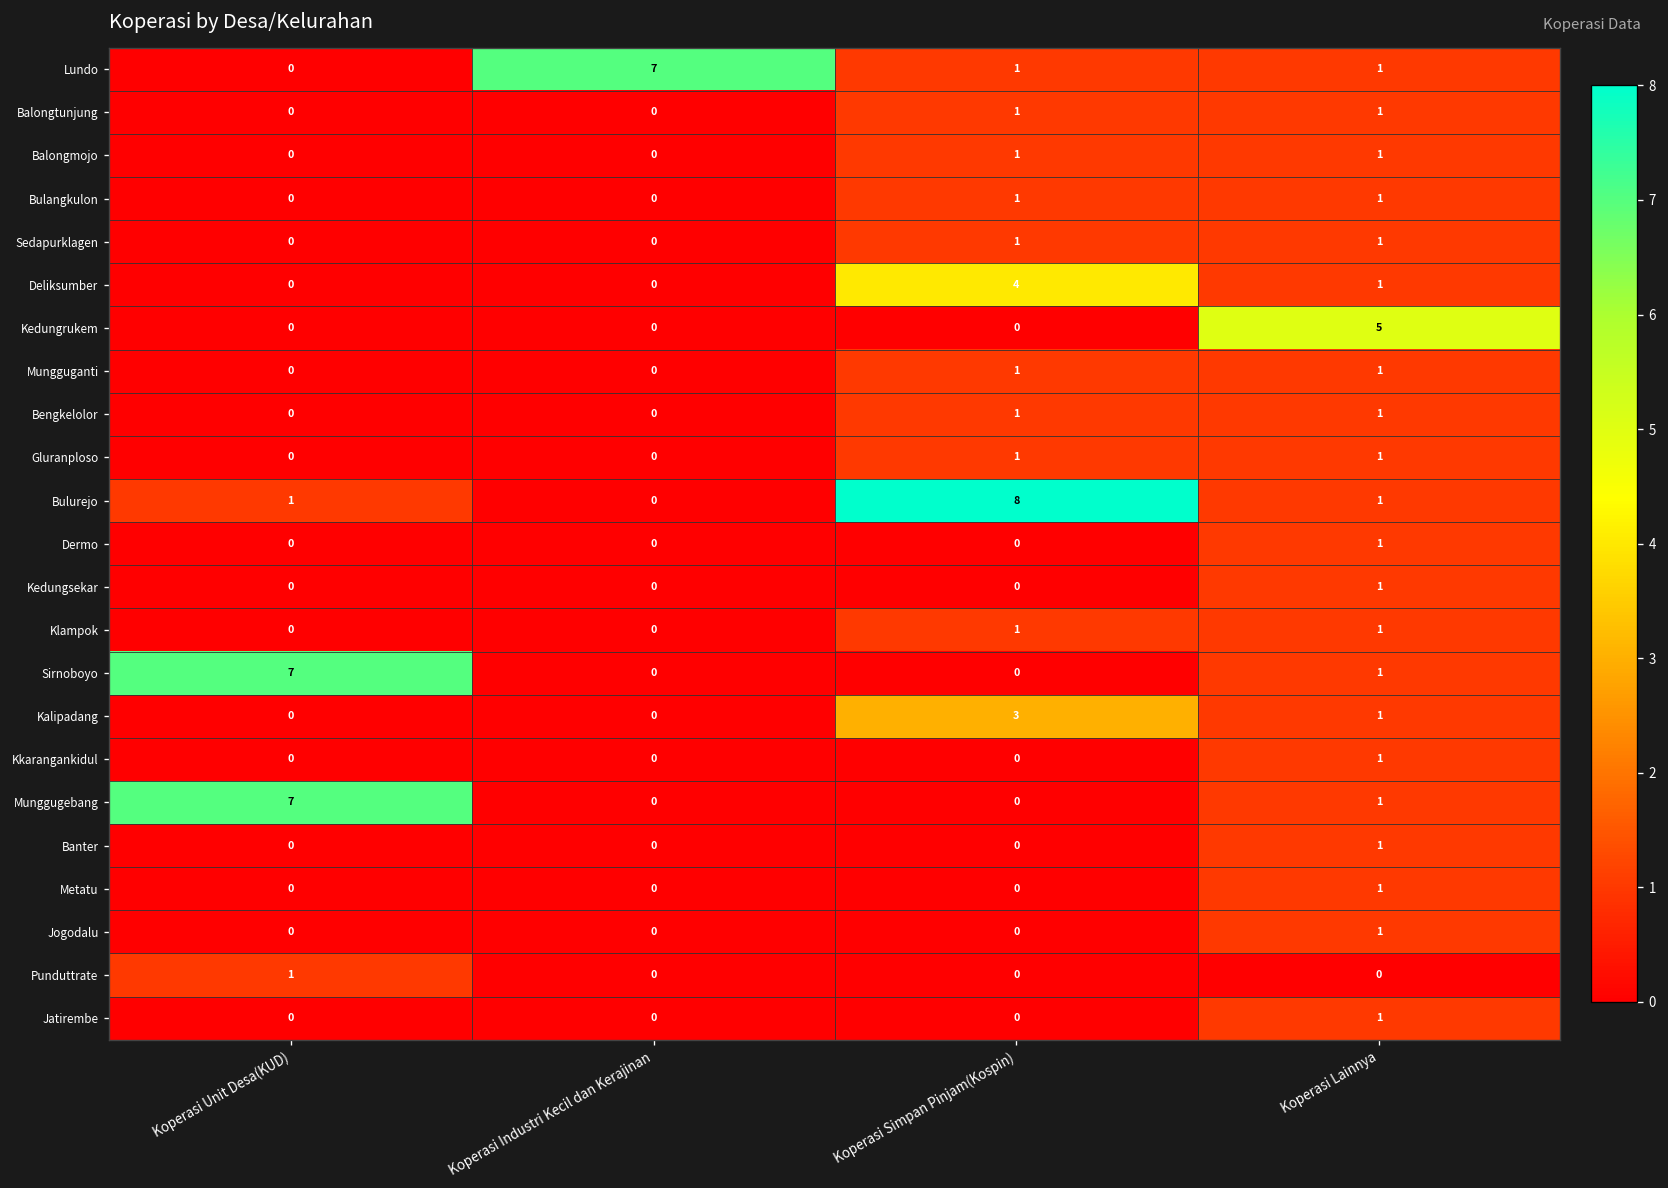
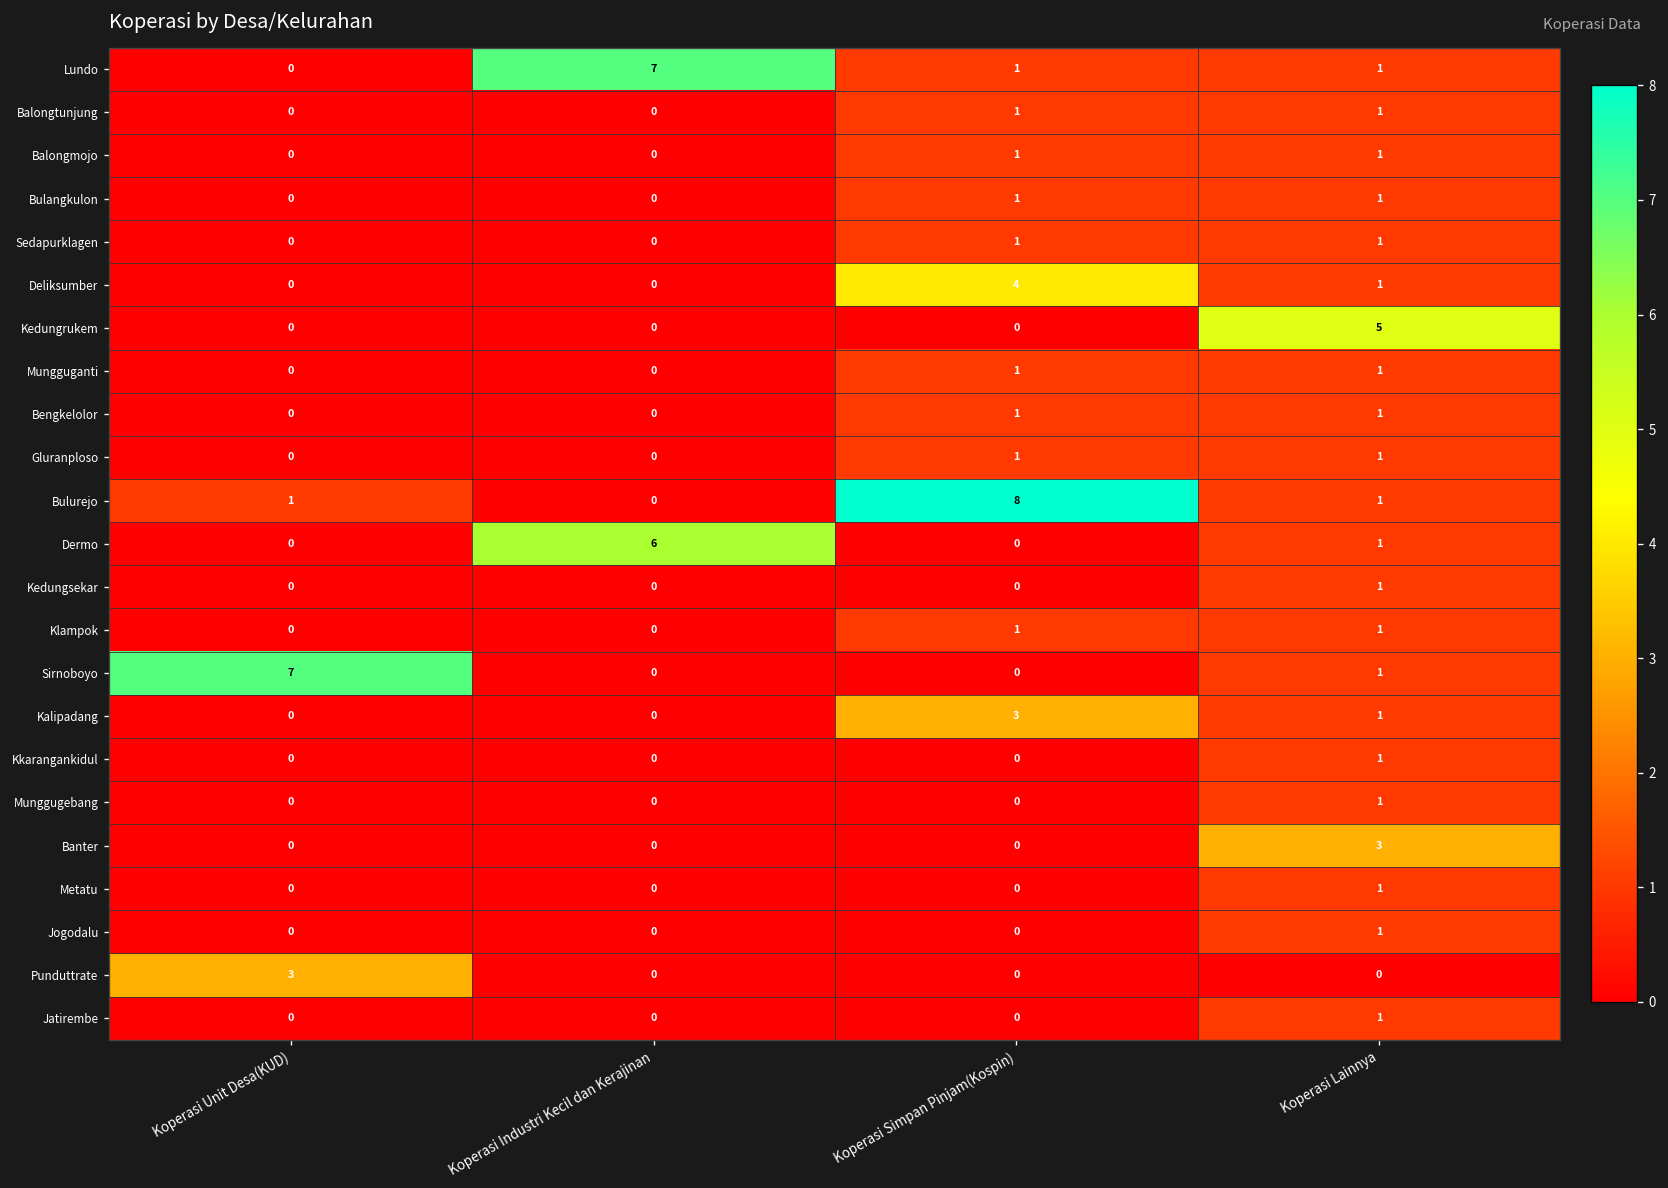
  {
    "Lundo": {
      "Koperasi Unit Desa(KUD)": 0,
      "Koperasi Industri Kecil dan Kerajinan": 7,
      "Koperasi Simpan Pinjam(Kospin)": 1,
      "Koperasi Lainnya": 1
    },
    "Balongtunjung": {
      "Koperasi Unit Desa(KUD)": 0,
      "Koperasi Industri Kecil dan Kerajinan": 0,
      "Koperasi Simpan Pinjam(Kospin)": 1,
      "Koperasi Lainnya": 1
    },
    "Balongmojo": {
      "Koperasi Unit Desa(KUD)": 0,
      "Koperasi Industri Kecil dan Kerajinan": 0,
      "Koperasi Simpan Pinjam(Kospin)": 1,
      "Koperasi Lainnya": 1
    },
    "Bulangkulon": {
      "Koperasi Unit Desa(KUD)": 0,
      "Koperasi Industri Kecil dan Kerajinan": 0,
      "Koperasi Simpan Pinjam(Kospin)": 1,
      "Koperasi Lainnya": 1
    },
    "Sedapurklagen": {
      "Koperasi Unit Desa(KUD)": 0,
      "Koperasi Industri Kecil dan Kerajinan": 0,
      "Koperasi Simpan Pinjam(Kospin)": 1,
      "Koperasi Lainnya": 1
    },
    "Deliksumber": {
      "Koperasi Unit Desa(KUD)": 0,
      "Koperasi Industri Kecil dan Kerajinan": 0,
      "Koperasi Simpan Pinjam(Kospin)": 4,
      "Koperasi Lainnya": 1
    },
    "Kedungrukem": {
      "Koperasi Unit Desa(KUD)": 0,
      "Koperasi Industri Kecil dan Kerajinan": 0,
      "Koperasi Simpan Pinjam(Kospin)": 0,
      "Koperasi Lainnya": 5
    },
    "Mungguganti": {
      "Koperasi Unit Desa(KUD)": 0,
      "Koperasi Industri Kecil dan Kerajinan": 0,
      "Koperasi Simpan Pinjam(Kospin)": 1,
      "Koperasi Lainnya": 1
    },
    "Bengkelolor": {
      "Koperasi Unit Desa(KUD)": 0,
      "Koperasi Industri Kecil dan Kerajinan": 0,
      "Koperasi Simpan Pinjam(Kospin)": 1,
      "Koperasi Lainnya": 1
    },
    "Gluranploso": {
      "Koperasi Unit Desa(KUD)": 0,
      "Koperasi Industri Kecil dan Kerajinan": 0,
      "Koperasi Simpan Pinjam(Kospin)": 1,
      "Koperasi Lainnya": 1
    },
    "Bulurejo": {
      "Koperasi Unit Desa(KUD)": 1,
      "Koperasi Industri Kecil dan Kerajinan": 0,
      "Koperasi Simpan Pinjam(Kospin)": 8,
      "Koperasi Lainnya": 1
    },
    "Dermo": {
      "Koperasi Unit Desa(KUD)": 0,
-     "Koperasi Industri Kecil dan Kerajinan": 0,
+     "Koperasi Industri Kecil dan Kerajinan": 6,
      "Koperasi Simpan Pinjam(Kospin)": 0,
      "Koperasi Lainnya": 1
    },
    "Kedungsekar": {
      "Koperasi Unit Desa(KUD)": 0,
      "Koperasi Industri Kecil dan Kerajinan": 0,
      "Koperasi Simpan Pinjam(Kospin)": 0,
      "Koperasi Lainnya": 1
    },
    "Klampok": {
      "Koperasi Unit Desa(KUD)": 0,
      "Koperasi Industri Kecil dan Kerajinan": 0,
      "Koperasi Simpan Pinjam(Kospin)": 1,
      "Koperasi Lainnya": 1
    },
    "Sirnoboyo": {
      "Koperasi Unit Desa(KUD)": 7,
      "Koperasi Industri Kecil dan Kerajinan": 0,
      "Koperasi Simpan Pinjam(Kospin)": 0,
      "Koperasi Lainnya": 1
    },
    "Kalipadang": {
      "Koperasi Unit Desa(KUD)": 0,
      "Koperasi Industri Kecil dan Kerajinan": 0,
      "Koperasi Simpan Pinjam(Kospin)": 3,
      "Koperasi Lainnya": 1
    },
    "Kkarangankidul": {
      "Koperasi Unit Desa(KUD)": 0,
      "Koperasi Industri Kecil dan Kerajinan": 0,
      "Koperasi Simpan Pinjam(Kospin)": 0,
      "Koperasi Lainnya": 1
    },
    "Munggugebang": {
-     "Koperasi Unit Desa(KUD)": 7,
+     "Koperasi Unit Desa(KUD)": 0,
      "Koperasi Industri Kecil dan Kerajinan": 0,
      "Koperasi Simpan Pinjam(Kospin)": 0,
      "Koperasi Lainnya": 1
    },
    "Banter": {
      "Koperasi Unit Desa(KUD)": 0,
      "Koperasi Industri Kecil dan Kerajinan": 0,
      "Koperasi Simpan Pinjam(Kospin)": 0,
-     "Koperasi Lainnya": 1
+     "Koperasi Lainnya": 3
    },
    "Metatu": {
      "Koperasi Unit Desa(KUD)": 0,
      "Koperasi Industri Kecil dan Kerajinan": 0,
      "Koperasi Simpan Pinjam(Kospin)": 0,
      "Koperasi Lainnya": 1
    },
    "Jogodalu": {
      "Koperasi Unit Desa(KUD)": 0,
      "Koperasi Industri Kecil dan Kerajinan": 0,
      "Koperasi Simpan Pinjam(Kospin)": 0,
      "Koperasi Lainnya": 1
    },
    "Punduttrate": {
-     "Koperasi Unit Desa(KUD)": 1,
+     "Koperasi Unit Desa(KUD)": 3,
      "Koperasi Industri Kecil dan Kerajinan": 0,
      "Koperasi Simpan Pinjam(Kospin)": 0,
      "Koperasi Lainnya": 0
    },
    "Jatirembe": {
      "Koperasi Unit Desa(KUD)": 0,
      "Koperasi Industri Kecil dan Kerajinan": 0,
      "Koperasi Simpan Pinjam(Kospin)": 0,
      "Koperasi Lainnya": 1
    }
  }
